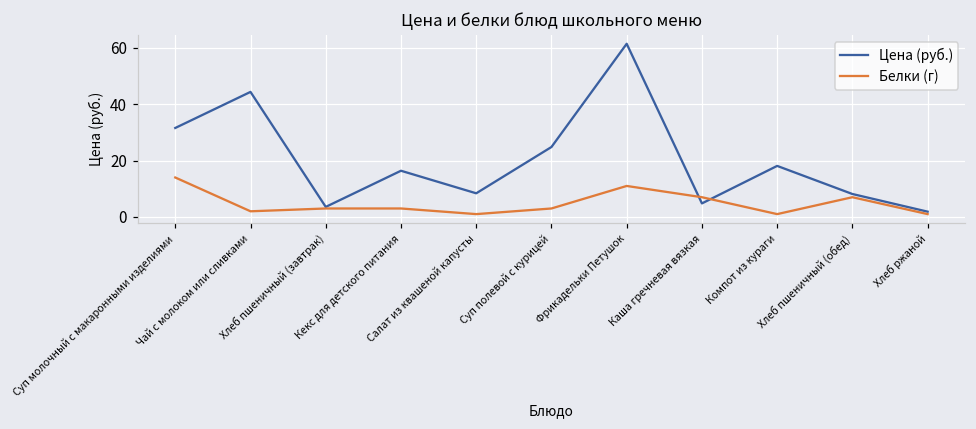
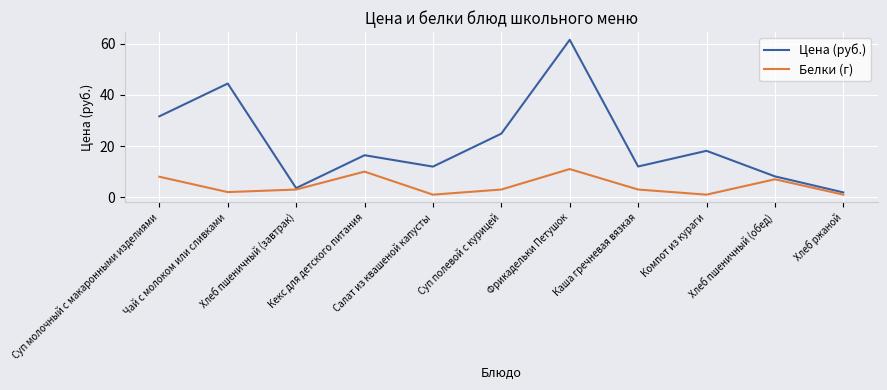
  {
    "Цена (руб.)": {
      "Суп молочный с макаронными изделиями": 32,
      "Чай с молоком или сливками": 44,
      "Кекс для детского питания": 16,
-     "Салат из квашеной капусты": 8,
+     "Салат из квашеной капусты": 12,
      "Суп полевой с курицей": 25,
      "Фрикадельки Петушок": 61,
-     "Каша гречневая вязкая": 5,
+     "Каша гречневая вязкая": 12,
      "Компот из кураги": 18,
      "Хлеб пшеничный (обед)": 8
    },
    "Белки (г)": {
-     "Суп молочный с макаронными изделиями": 14,
+     "Суп молочный с макаронными изделиями": 8,
      "Чай с молоком или сливками": 2,
-     "Кекс для детского питания": 3,
+     "Кекс для детского питания": 10,
      "Салат из квашеной капусты": 1,
      "Суп полевой с курицей": 3,
      "Фрикадельки Петушок": 11,
-     "Каша гречневая вязкая": 7,
+     "Каша гречневая вязкая": 3,
      "Компот из кураги": 1,
      "Хлеб пшеничный (обед)": 7
    }
  }
